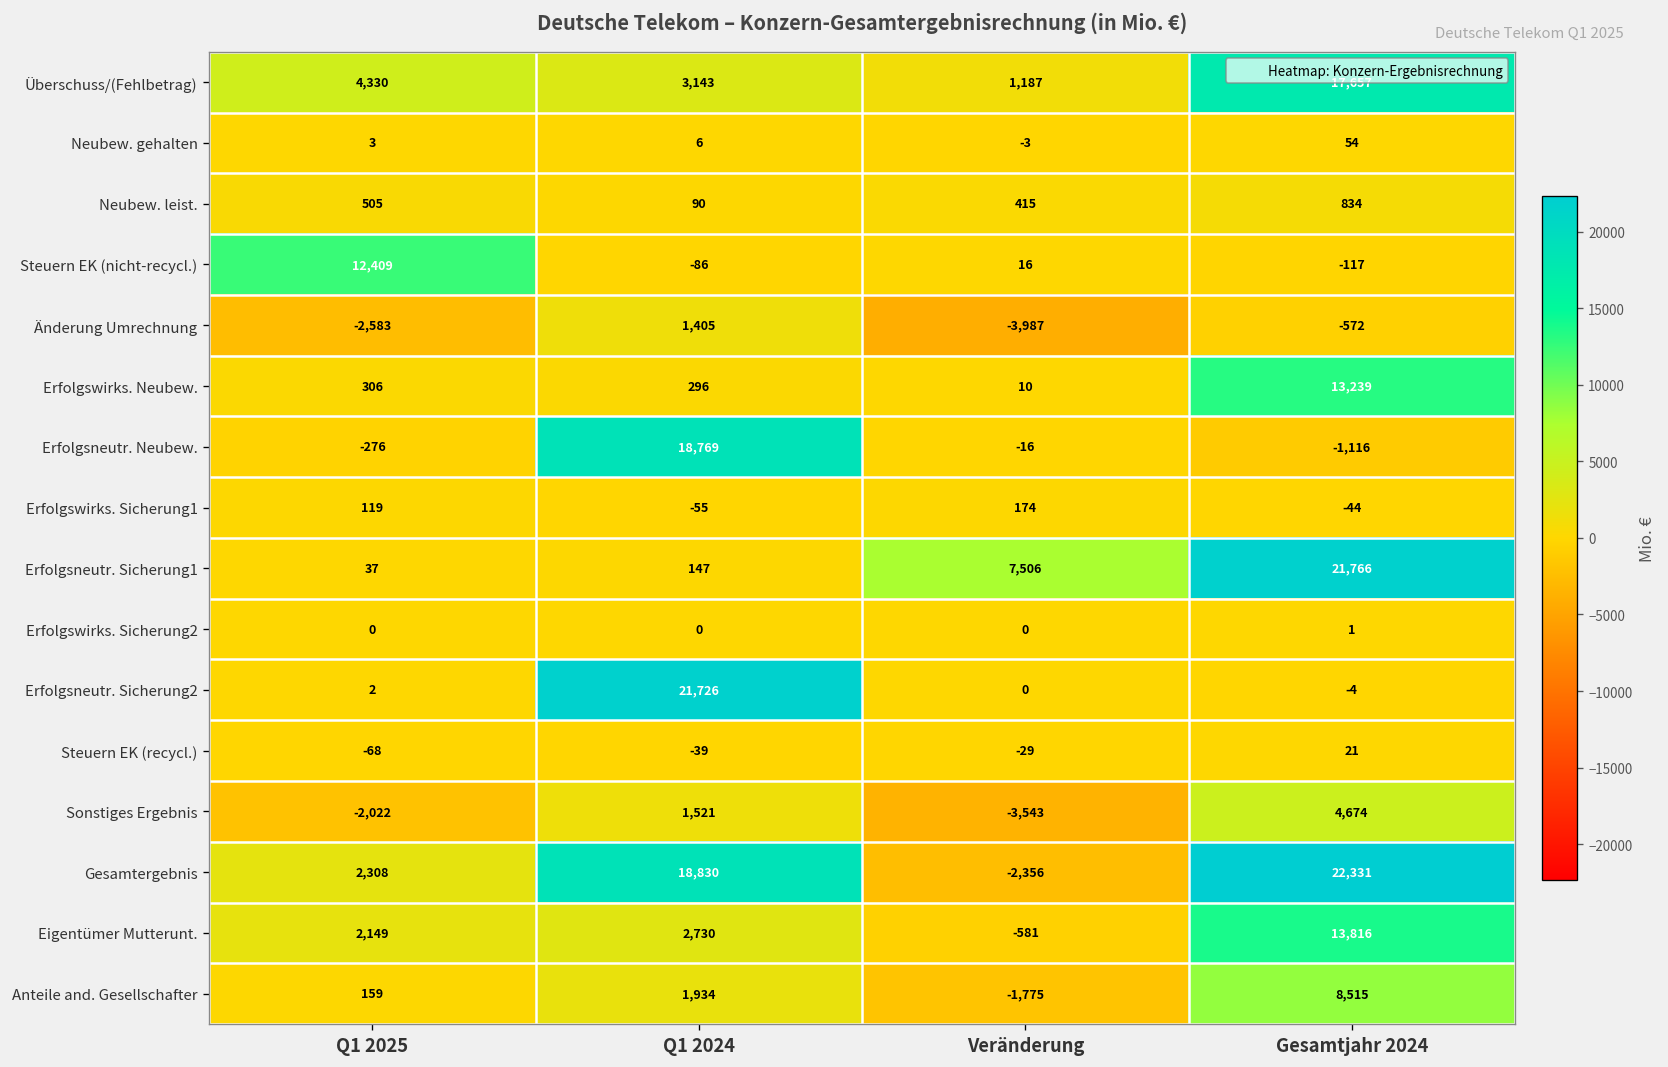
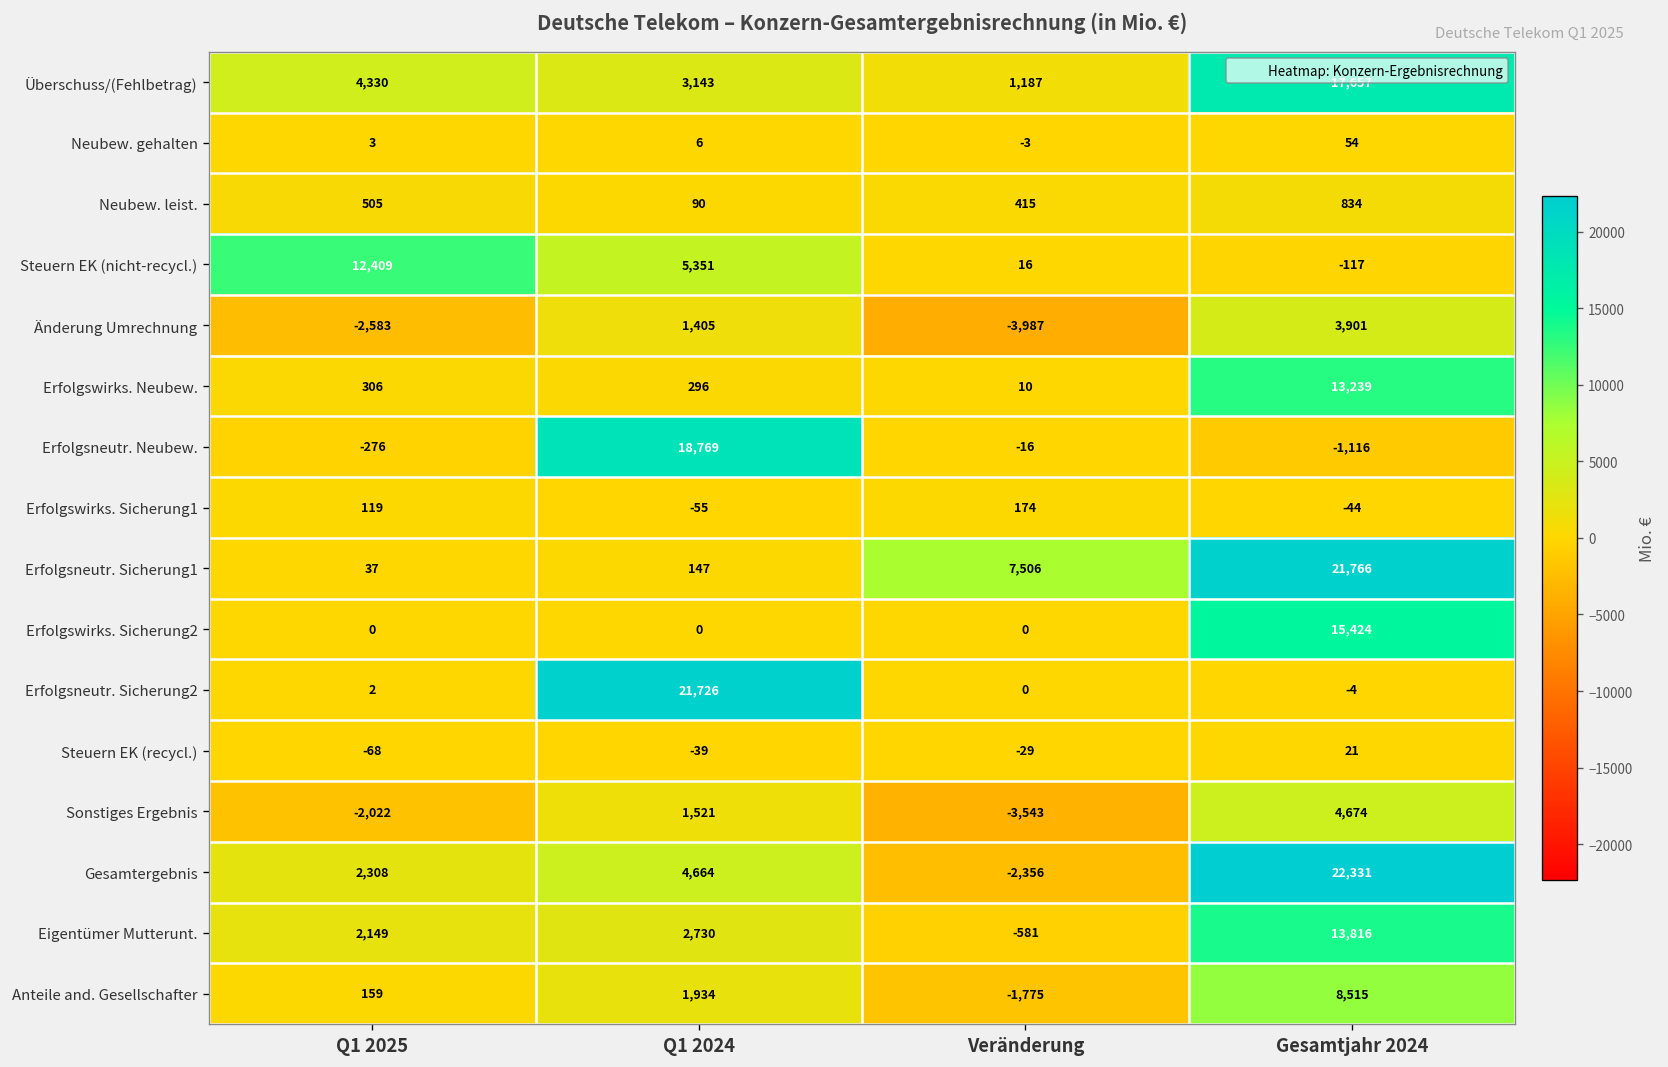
  {
    "Überschuss/(Fehlbetrag)": {
      "Q1 2025": "4,330",
      "Q1 2024": "3,143",
      "Veränderung": "1,187"
    },
    "Neubew. gehalten": {
      "Q1 2025": "3",
      "Q1 2024": "6",
      "Veränderung": "-3",
      "Gesamtjahr 2024": "54"
    },
    "Neubew. leist.": {
      "Q1 2025": "505",
      "Q1 2024": "90",
      "Veränderung": "415",
      "Gesamtjahr 2024": "834"
    },
    "Steuern EK (nicht-recycl.)": {
      "Q1 2025": "12,409",
-     "Q1 2024": "-86",
+     "Q1 2024": "5,351",
      "Veränderung": "16",
      "Gesamtjahr 2024": "-117"
    },
    "Änderung Umrechnung": {
      "Q1 2025": "-2,583",
      "Q1 2024": "1,405",
      "Veränderung": "-3,987",
-     "Gesamtjahr 2024": "-572"
+     "Gesamtjahr 2024": "3,901"
    },
    "Erfolgswirks. Neubew.": {
      "Q1 2025": "306",
      "Q1 2024": "296",
      "Veränderung": "10",
      "Gesamtjahr 2024": "13,239"
    },
    "Erfolgsneutr. Neubew.": {
      "Q1 2025": "-276",
      "Q1 2024": "18,769",
      "Veränderung": "-16",
      "Gesamtjahr 2024": "-1,116"
    },
    "Erfolgswirks. Sicherung1": {
      "Q1 2025": "119",
      "Q1 2024": "-55",
      "Veränderung": "174",
      "Gesamtjahr 2024": "-44"
    },
    "Erfolgsneutr. Sicherung1": {
      "Q1 2025": "37",
      "Q1 2024": "147",
      "Veränderung": "7,506",
      "Gesamtjahr 2024": "21,766"
    },
    "Erfolgswirks. Sicherung2": {
      "Q1 2025": "0",
      "Q1 2024": "0",
      "Veränderung": "0",
-     "Gesamtjahr 2024": "1"
+     "Gesamtjahr 2024": "15,424"
    },
    "Erfolgsneutr. Sicherung2": {
      "Q1 2025": "2",
      "Q1 2024": "21,726",
      "Veränderung": "0",
      "Gesamtjahr 2024": "-4"
    },
    "Steuern EK (recycl.)": {
      "Q1 2025": "-68",
      "Q1 2024": "-39",
      "Veränderung": "-29",
      "Gesamtjahr 2024": "21"
    },
    "Sonstiges Ergebnis": {
      "Q1 2025": "-2,022",
      "Q1 2024": "1,521",
      "Veränderung": "-3,543",
      "Gesamtjahr 2024": "4,674"
    },
    "Gesamtergebnis": {
      "Q1 2025": "2,308",
-     "Q1 2024": "18,830",
+     "Q1 2024": "4,664",
      "Veränderung": "-2,356",
      "Gesamtjahr 2024": "22,331"
    },
    "Eigentümer Mutterunt.": {
      "Q1 2025": "2,149",
      "Q1 2024": "2,730",
      "Veränderung": "-581",
      "Gesamtjahr 2024": "13,816"
    },
    "Anteile and. Gesellschafter": {
      "Q1 2025": "159",
      "Q1 2024": "1,934",
      "Veränderung": "-1,775",
      "Gesamtjahr 2024": "8,515"
    }
  }
